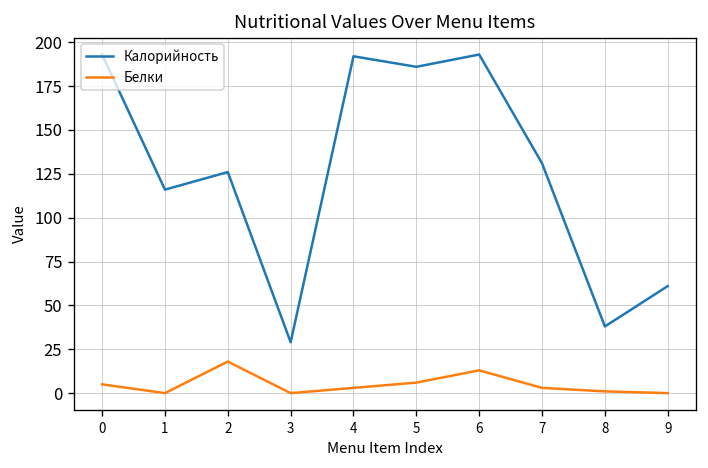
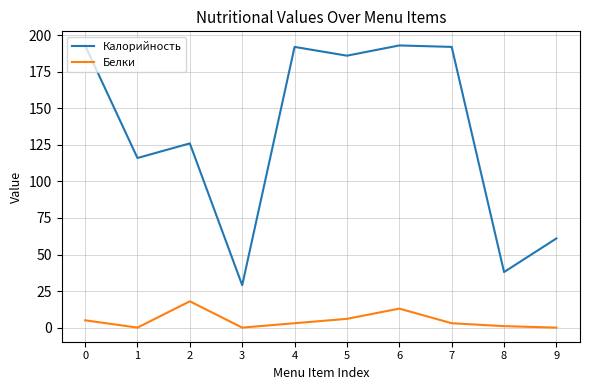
  {
    "Калорийность": {
      "1": 116,
      "2": 126,
      "3": 29,
      "4": 192,
      "5": 186,
      "6": 193,
-     "7": 131,
+     "7": 192,
      "8": 38,
      "9": 61
    },
    "Белки": {
      "0": 5,
      "1": 0,
      "2": 18,
      "3": 0,
      "4": 3,
      "5": 6,
      "6": 13,
      "7": 3,
      "8": 1,
      "9": 0
    }
  }
